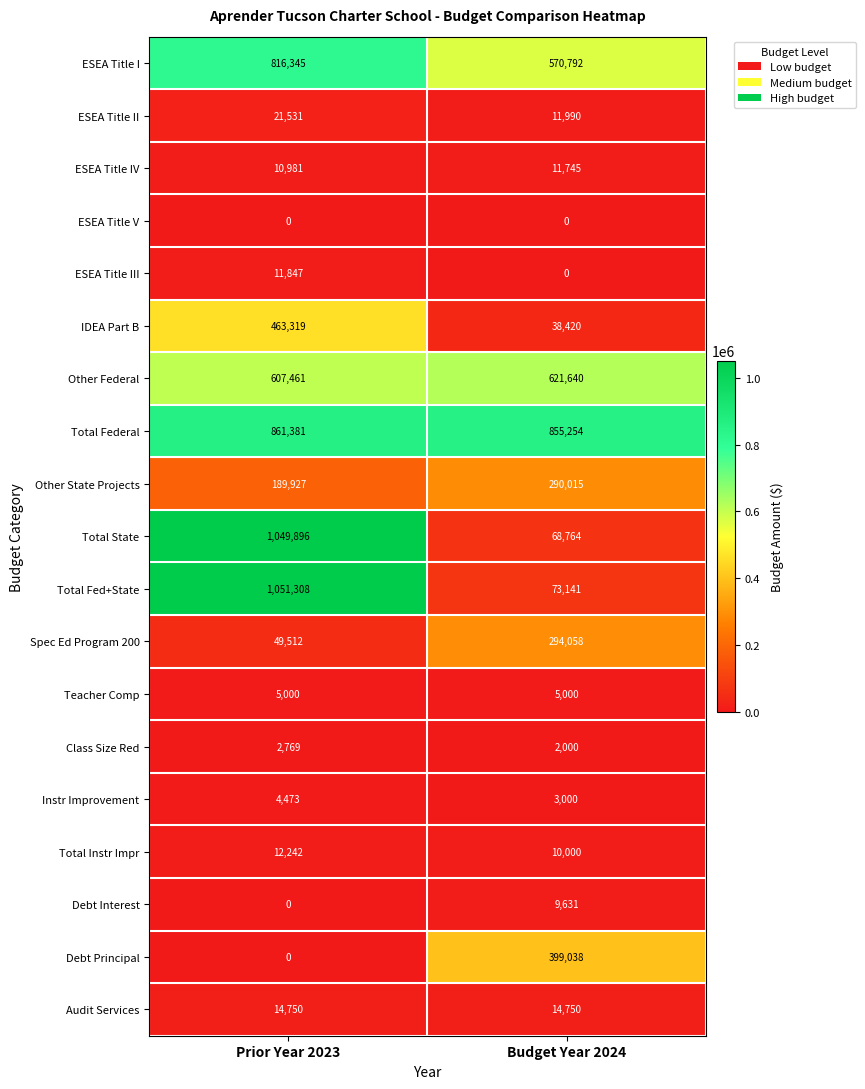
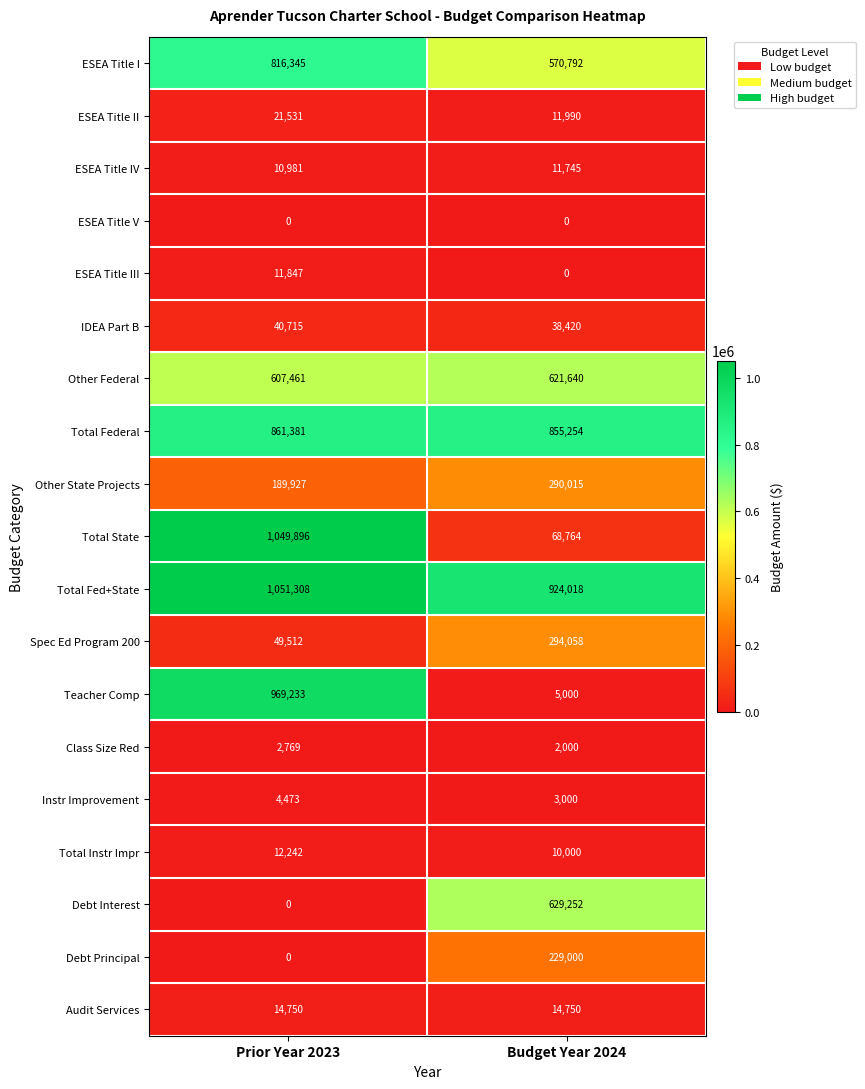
  {
    "ESEA Title I": {
      "Prior Year 2023": "816,345",
      "Budget Year 2024": "570,792"
    },
    "ESEA Title II": {
      "Prior Year 2023": "21,531",
      "Budget Year 2024": "11,990"
    },
    "ESEA Title IV": {
      "Prior Year 2023": "10,981",
      "Budget Year 2024": "11,745"
    },
    "ESEA Title V": {
      "Prior Year 2023": "0",
      "Budget Year 2024": "0"
    },
    "ESEA Title III": {
      "Prior Year 2023": "11,847",
      "Budget Year 2024": "0"
    },
    "IDEA Part B": {
-     "Prior Year 2023": "463,319",
+     "Prior Year 2023": "40,715",
      "Budget Year 2024": "38,420"
    },
    "Other Federal": {
      "Prior Year 2023": "607,461",
      "Budget Year 2024": "621,640"
    },
    "Total Federal": {
      "Prior Year 2023": "861,381",
      "Budget Year 2024": "855,254"
    },
    "Other State Projects": {
      "Prior Year 2023": "189,927",
      "Budget Year 2024": "290,015"
    },
    "Total State": {
      "Prior Year 2023": "1,049,896",
      "Budget Year 2024": "68,764"
    },
    "Total Fed+State": {
      "Prior Year 2023": "1,051,308",
-     "Budget Year 2024": "73,141"
+     "Budget Year 2024": "924,018"
    },
    "Spec Ed Program 200": {
      "Prior Year 2023": "49,512",
      "Budget Year 2024": "294,058"
    },
    "Teacher Comp": {
-     "Prior Year 2023": "5,000",
+     "Prior Year 2023": "969,233",
      "Budget Year 2024": "5,000"
    },
    "Class Size Red": {
      "Prior Year 2023": "2,769",
      "Budget Year 2024": "2,000"
    },
    "Instr Improvement": {
      "Prior Year 2023": "4,473",
      "Budget Year 2024": "3,000"
    },
    "Total Instr Impr": {
      "Prior Year 2023": "12,242",
      "Budget Year 2024": "10,000"
    },
    "Debt Interest": {
      "Prior Year 2023": "0",
-     "Budget Year 2024": "9,631"
+     "Budget Year 2024": "629,252"
    },
    "Debt Principal": {
      "Prior Year 2023": "0",
-     "Budget Year 2024": "399,038"
+     "Budget Year 2024": "229,000"
    },
    "Audit Services": {
      "Prior Year 2023": "14,750",
      "Budget Year 2024": "14,750"
    }
  }
